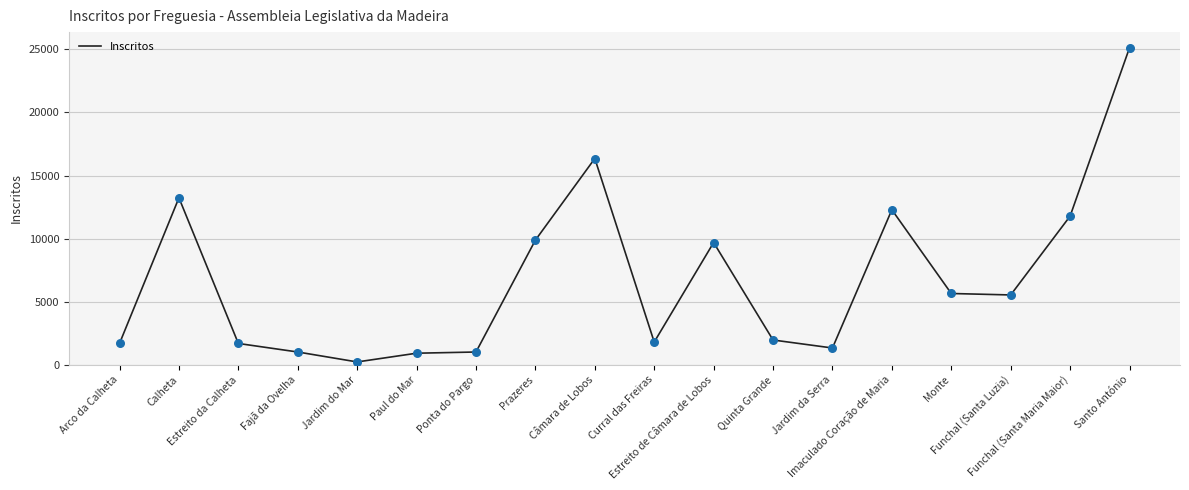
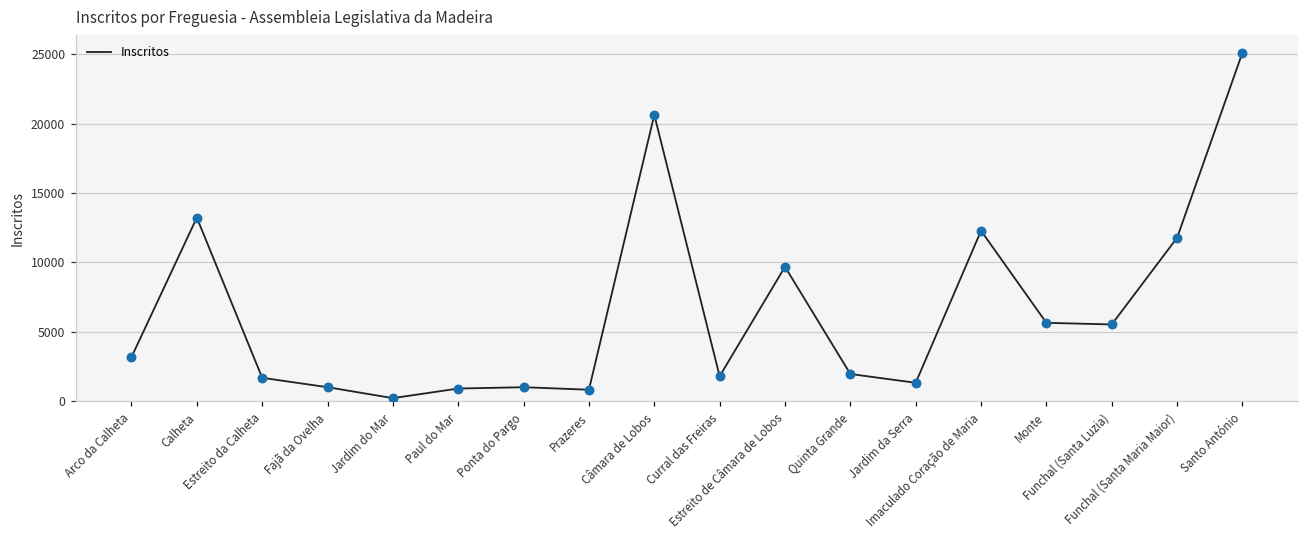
  {
-   "Arco da Calheta": 1700,
+   "Arco da Calheta": 3200,
    "Calheta": 13200,
    "Estreito da Calheta": 1700,
    "Fajã da Ovelha": 1000,
    "Jardim do Mar": 200,
    "Paul do Mar": 900,
    "Ponta do Pargo": 1000,
-   "Prazeres": 9900,
-   "Câmara de Lobos": 16300,
+   "Prazeres": 800,
+   "Câmara de Lobos": 20600,
    "Curral das Freiras": 1800,
    "Estreito de Câmara de Lobos": 9700,
    "Quinta Grande": 2000,
    "Jardim da Serra": 1300,
    "Imaculado Coração de Maria": 12300,
    "Monte": 5700,
    "Funchal (Santa Luzia)": 5500,
    "Funchal (Santa Maria Maior)": 11800,
    "Santo António": 25100
  }
